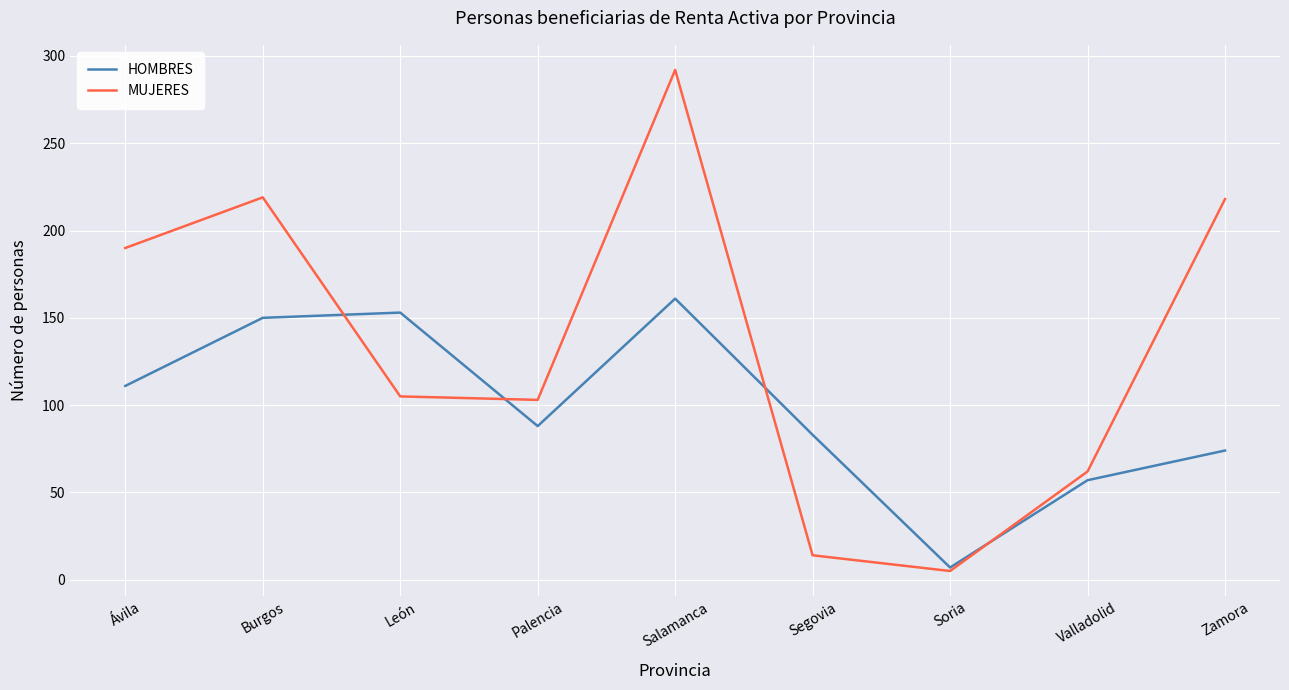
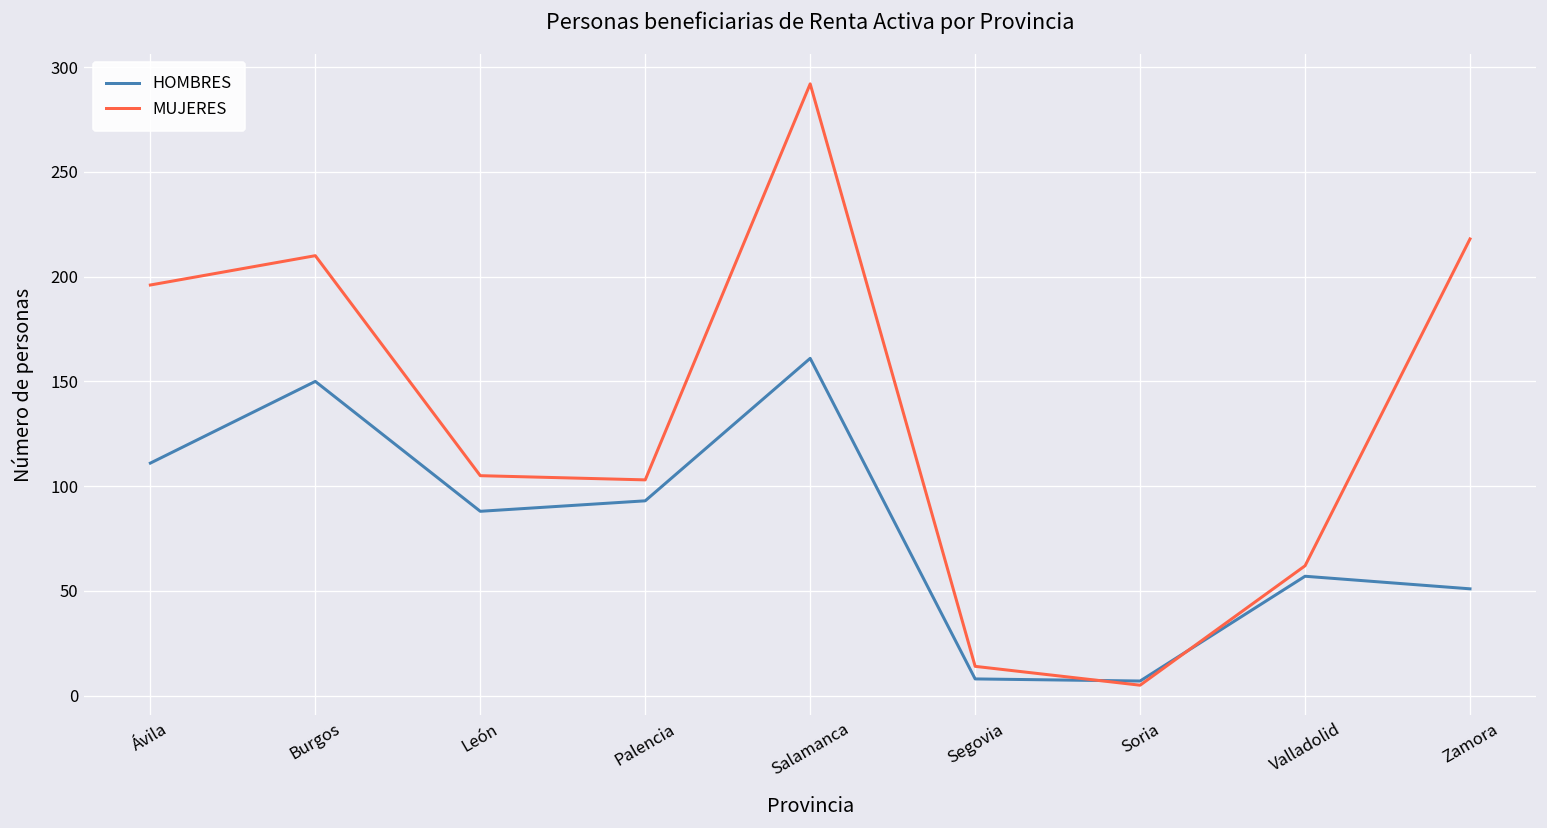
  {
    "HOMBRES": {
      "Ávila": 111,
      "Burgos": 150,
-     "León": 153,
-     "Palencia": 88,
+     "León": 88,
+     "Palencia": 93,
      "Salamanca": 161,
-     "Segovia": 83,
+     "Segovia": 8,
      "Soria": 7,
      "Valladolid": 57,
-     "Zamora": 74
+     "Zamora": 51
    },
    "MUJERES": {
-     "Ávila": 190,
-     "Burgos": 219,
+     "Ávila": 196,
+     "Burgos": 210,
      "León": 105,
      "Palencia": 103,
      "Salamanca": 292,
      "Segovia": 14,
      "Soria": 5,
      "Valladolid": 62,
      "Zamora": 218
    }
  }
